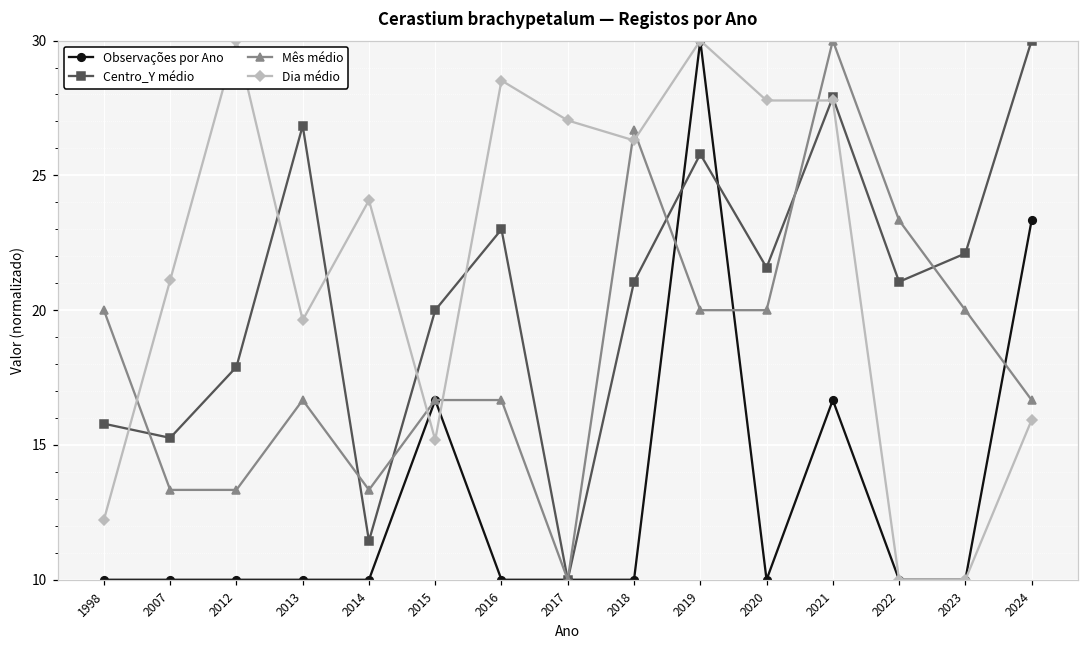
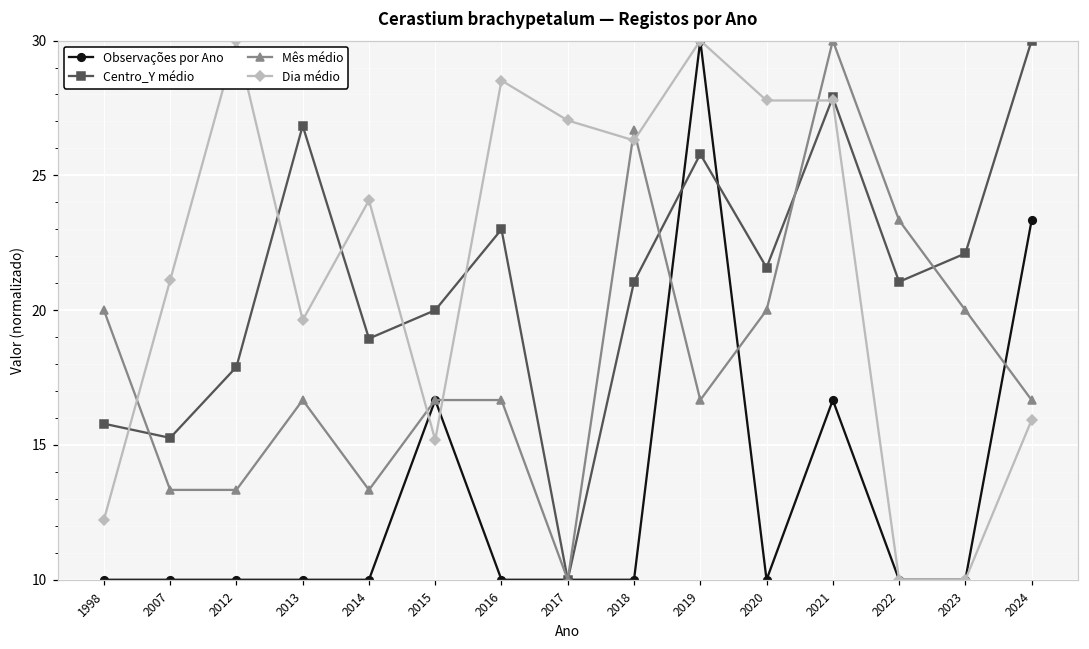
  {
    "Observações por Ano": {
      "1998": 10.0,
      "2007": 10.0,
      "2012": 10.0,
      "2013": 10.0,
      "2014": 10.0,
      "2016": 10.0,
      "2018": 10.0,
      "2020": 10.0,
      "2021": 16.7,
      "2024": 23.3
    },
    "Centro_Y médio": {
      "1998": 15.8,
      "2007": 15.3,
      "2012": 17.9,
      "2013": 26.8,
-     "2014": 11.4,
+     "2014": 18.9,
      "2015": 20.0,
      "2016": 23.0,
      "2018": 21.1,
      "2019": 25.8,
      "2020": 21.6,
      "2021": 27.9,
      "2022": 21.1,
      "2023": 22.1,
      "2024": 30.0
    },
    "Mês médio": {
      "1998": 20.0,
      "2007": 13.3,
      "2012": 13.3,
      "2013": 16.7,
      "2014": 13.3,
      "2016": 16.7,
      "2018": 26.7,
-     "2019": 20.0,
+     "2019": 16.7,
      "2020": 20.0,
      "2021": 30.0,
      "2022": 23.3,
      "2023": 20.0,
      "2024": 16.7
    },
    "Dia médio": {
      "1998": 12.2,
      "2007": 21.1,
      "2012": 30.0,
      "2013": 19.6,
      "2014": 24.1,
      "2015": 15.2,
      "2016": 28.5,
      "2017": 27.0,
      "2018": 26.3,
      "2020": 27.8,
      "2021": 27.8,
      "2024": 15.9
    }
  }
